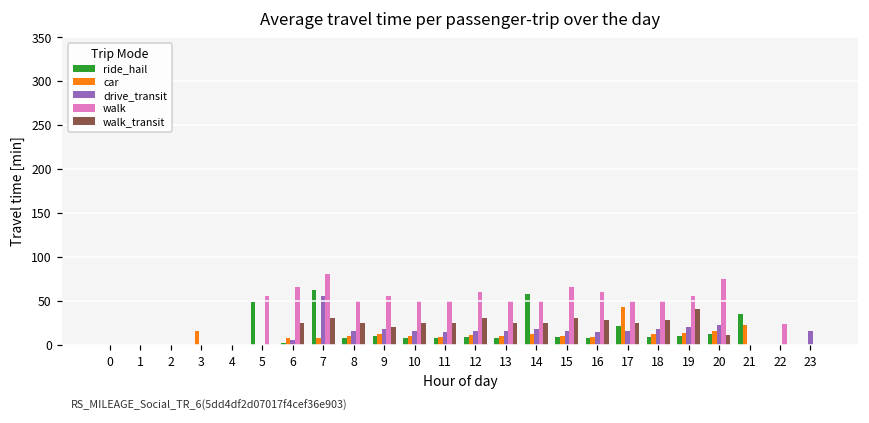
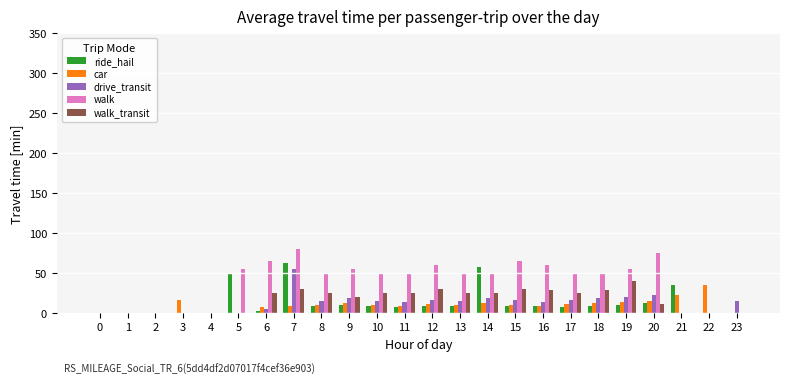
  {
    "ride_hail": {
      "0": 0,
      "1": 0,
      "2": 0,
      "3": 0,
      "4": 0,
      "5": 50,
      "7": 60,
      "8": 10,
      "9": 10,
      "10": 10,
      "11": 10,
      "12": 10,
      "13": 10,
      "14": 60,
      "15": 10,
      "16": 10,
-     "17": 20,
+     "17": 10,
      "18": 10,
      "19": 10,
      "20": 10,
      "21": 40,
      "22": 0,
      "23": 0
    },
    "car": {
      "0": 0,
      "1": 0,
      "2": 0,
      "3": 20,
      "4": 0,
      "5": 0,
      "6": 10,
      "7": 10,
      "8": 10,
      "9": 10,
      "10": 10,
      "11": 10,
      "12": 10,
      "13": 10,
      "14": 10,
      "15": 10,
      "16": 10,
-     "17": 40,
+     "17": 10,
      "18": 10,
      "19": 10,
      "20": 20,
      "21": 20,
-     "22": 0,
+     "22": 40,
      "23": 0
    },
    "drive_transit": {
      "0": 0,
      "1": 0,
      "2": 0,
      "3": 0,
      "4": 0,
      "5": 0,
      "6": 10,
      "7": 60,
      "8": 20,
      "9": 20,
      "10": 20,
      "11": 10,
      "12": 20,
      "13": 20,
      "14": 20,
      "15": 20,
      "16": 10,
      "17": 20,
      "18": 20,
      "19": 20,
      "20": 20,
      "21": 0,
      "22": 0,
      "23": 20
    },
    "walk": {
      "0": 0,
      "1": 0,
      "2": 0,
      "3": 0,
      "4": 0,
      "5": 60,
      "6": 70,
      "7": 80,
      "8": 50,
      "9": 60,
      "10": 50,
      "11": 50,
      "12": 60,
      "13": 50,
      "14": 50,
      "15": 70,
      "16": 60,
      "17": 50,
      "18": 50,
      "19": 60,
      "20": 80,
      "21": 0,
-     "22": 20,
+     "22": 0,
      "23": 0
    },
    "walk_transit": {
      "0": 0,
      "1": 0,
      "2": 0,
      "3": 0,
      "4": 0,
      "5": 0,
      "6": 30,
      "7": 30,
      "8": 30,
      "9": 20,
      "10": 30,
      "11": 30,
      "12": 30,
      "13": 30,
      "14": 30,
      "15": 30,
      "16": 30,
      "17": 30,
      "18": 30,
      "19": 40,
      "20": 10,
      "21": 0,
      "22": 0,
      "23": 0
    }
  }
